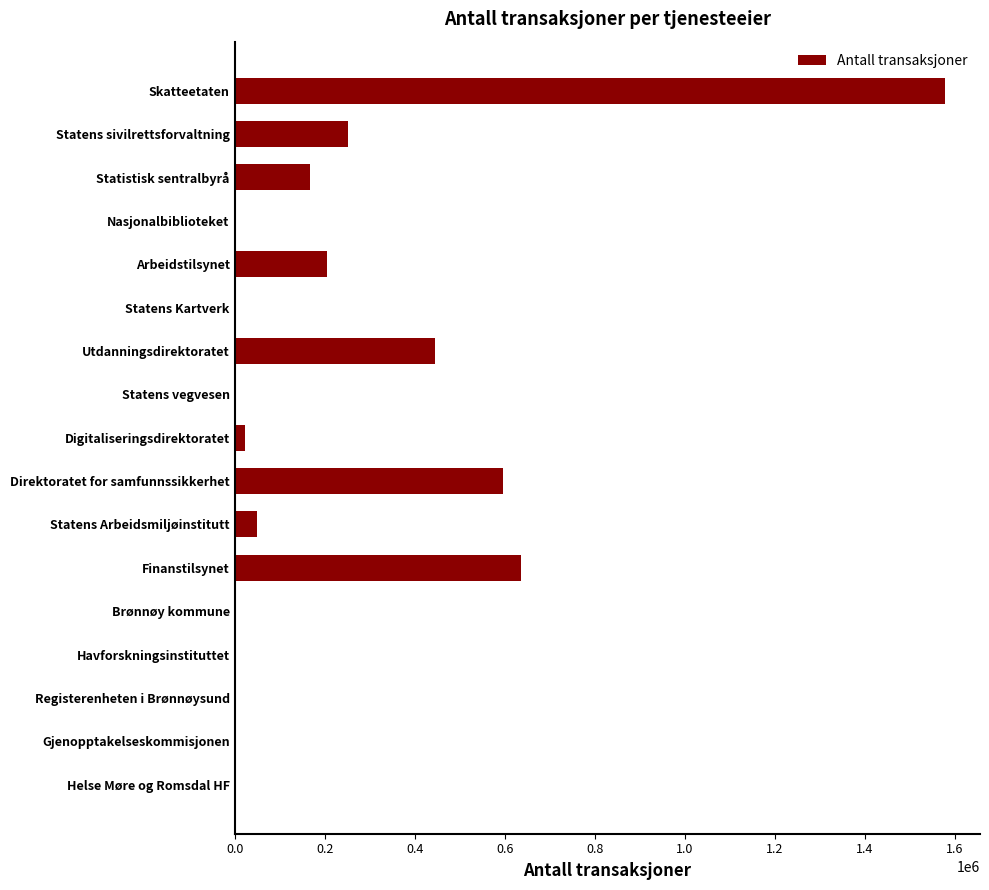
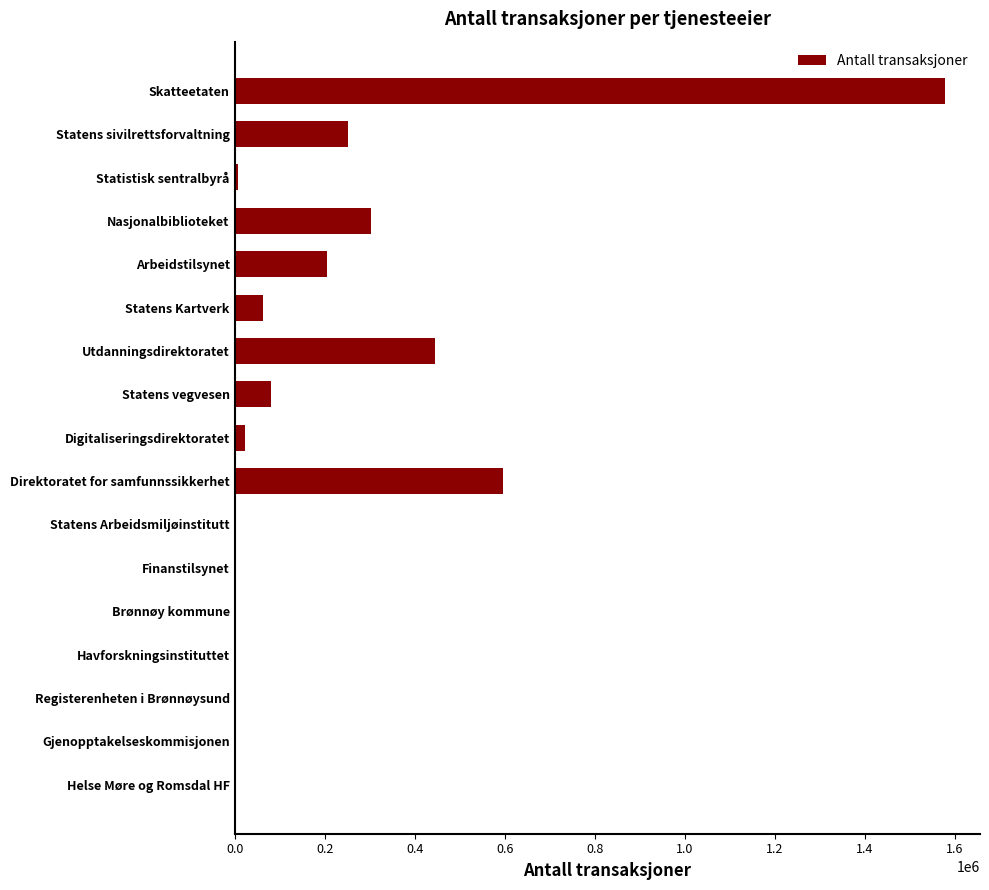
  {
    "Skatteetaten": 1580000,
    "Statens sivilrettsforvaltning": 250000,
-   "Statistisk sentralbyrå": 170000,
-   "Nasjonalbiblioteket": 0,
+   "Statistisk sentralbyrå": 10000,
+   "Nasjonalbiblioteket": 300000,
    "Arbeidstilsynet": 210000,
-   "Statens Kartverk": 0,
+   "Statens Kartverk": 60000,
    "Utdanningsdirektoratet": 440000,
-   "Statens vegvesen": 0,
+   "Statens vegvesen": 80000,
    "Digitaliseringsdirektoratet": 20000,
    "Direktoratet for samfunnssikkerhet": 600000,
-   "Statens Arbeidsmiljøinstitutt": 50000,
-   "Finanstilsynet": 640000
+   "Statens Arbeidsmiljøinstitutt": 0,
+   "Finanstilsynet": 0
  }
